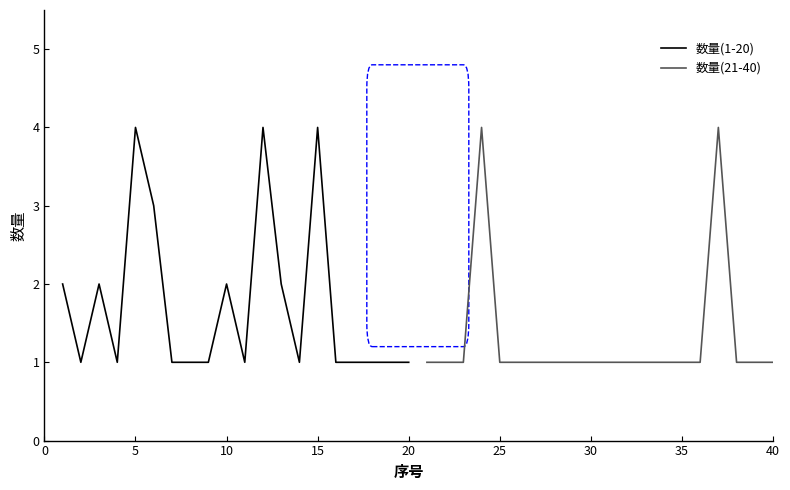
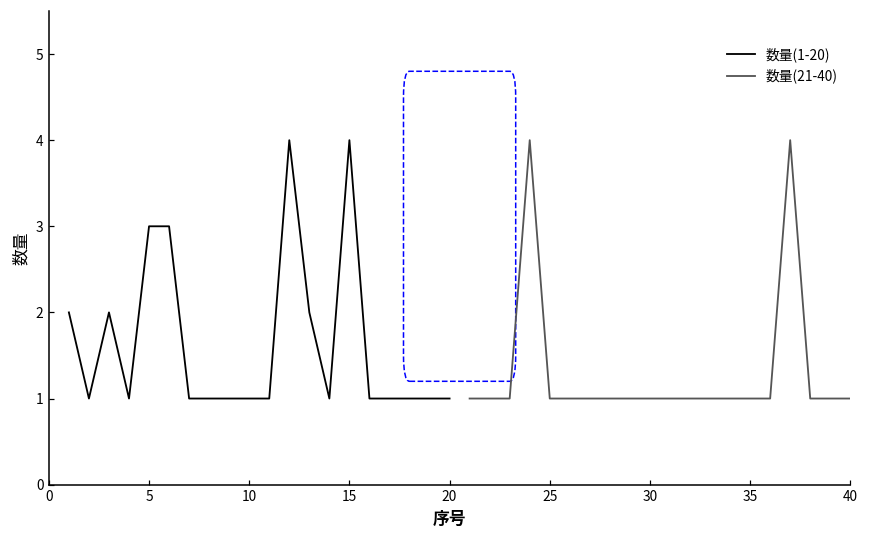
  {
    "数量(1-20)": {
-     "5": 4,
-     "10": 2,
+     "5": 3,
+     "10": 1,
      "15": 4,
      "20": 1
    },
    "数量(21-40)": {
      "25": 1,
      "30": 1,
      "35": 1,
      "40": 1
    }
  }
